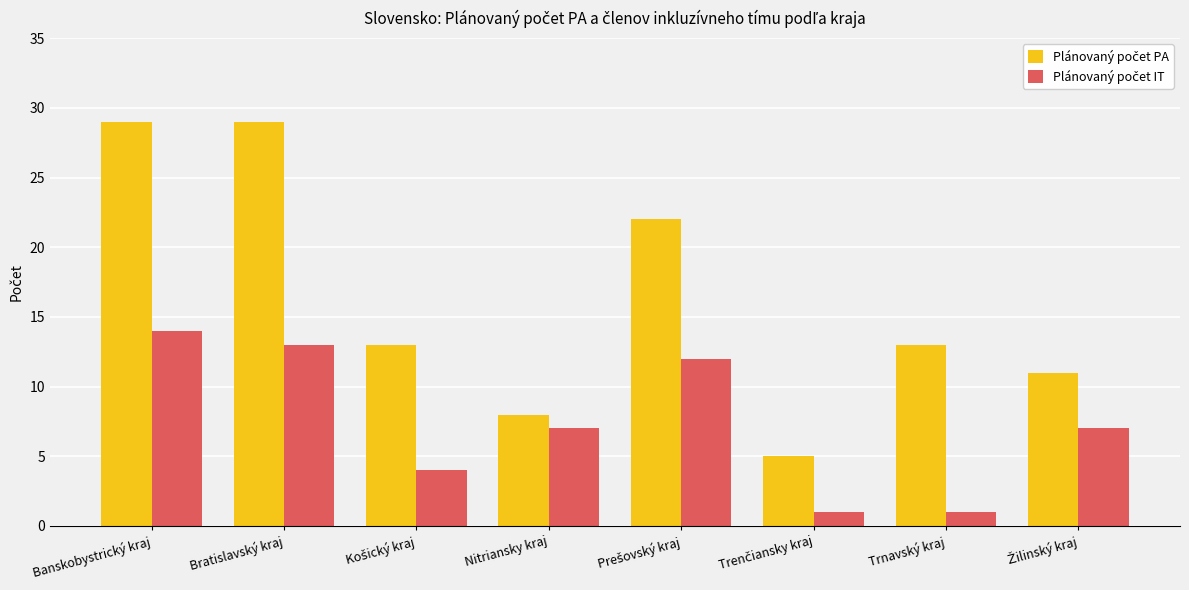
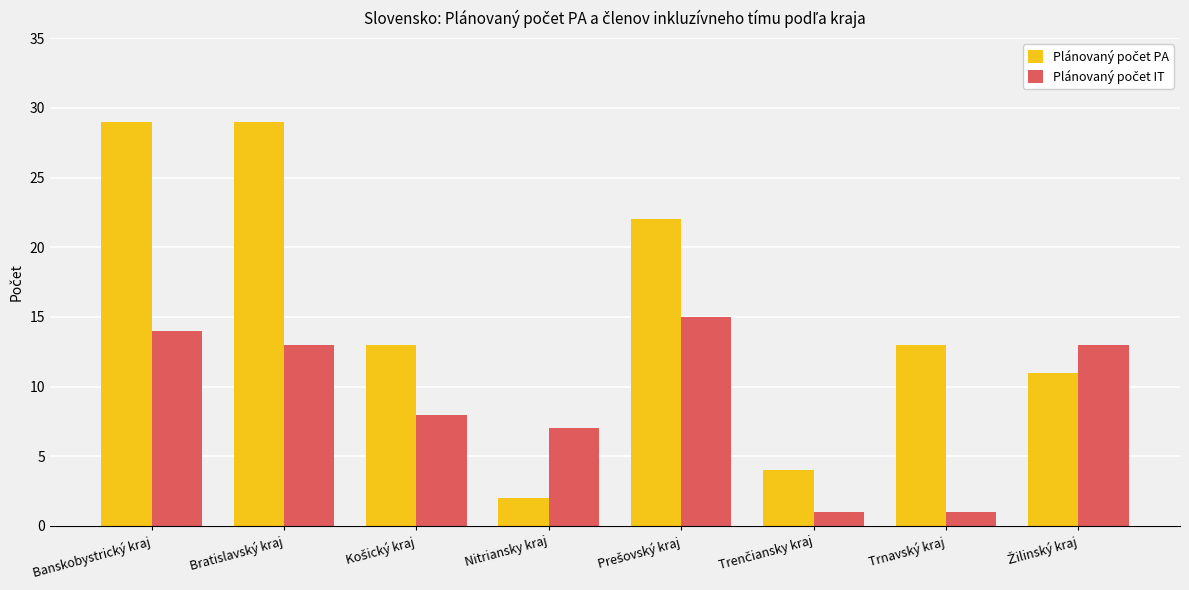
  {
    "Plánovaný počet PA": {
      "Banskobystrický kraj": 29,
      "Bratislavský kraj": 29,
      "Košický kraj": 13,
-     "Nitriansky kraj": 8,
+     "Nitriansky kraj": 2,
      "Prešovský kraj": 22,
-     "Trenčiansky kraj": 5,
+     "Trenčiansky kraj": 4,
      "Trnavský kraj": 13,
      "Žilinský kraj": 11
    },
    "Plánovaný počet IT": {
      "Banskobystrický kraj": 14,
      "Bratislavský kraj": 13,
-     "Košický kraj": 4,
+     "Košický kraj": 8,
      "Nitriansky kraj": 7,
-     "Prešovský kraj": 12,
+     "Prešovský kraj": 15,
      "Trenčiansky kraj": 1,
      "Trnavský kraj": 1,
-     "Žilinský kraj": 7
+     "Žilinský kraj": 13
    }
  }
